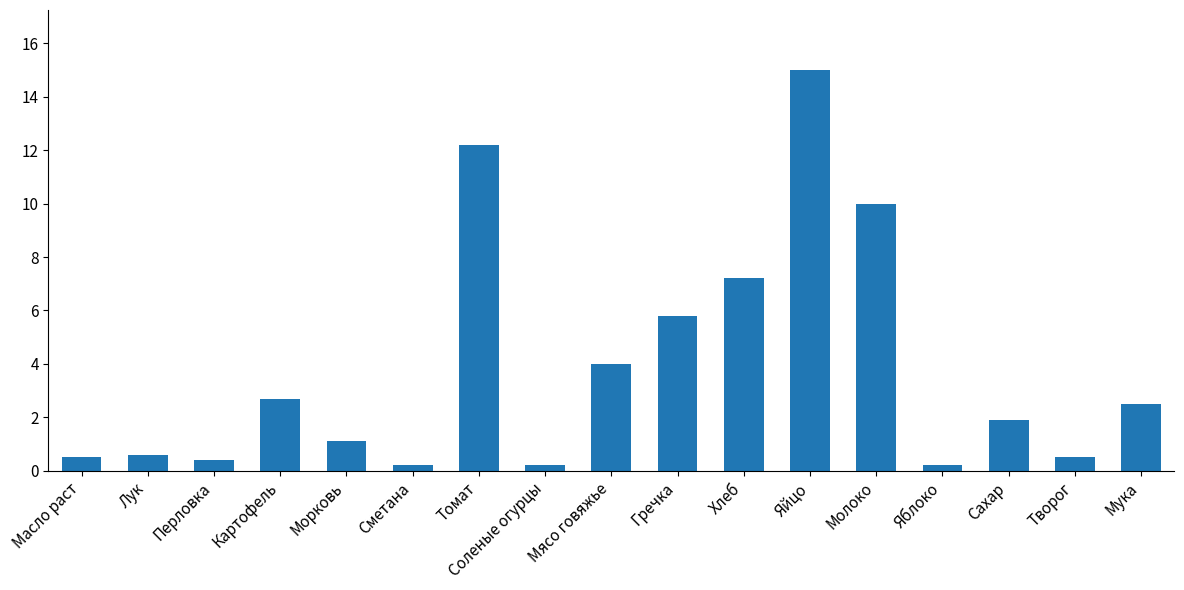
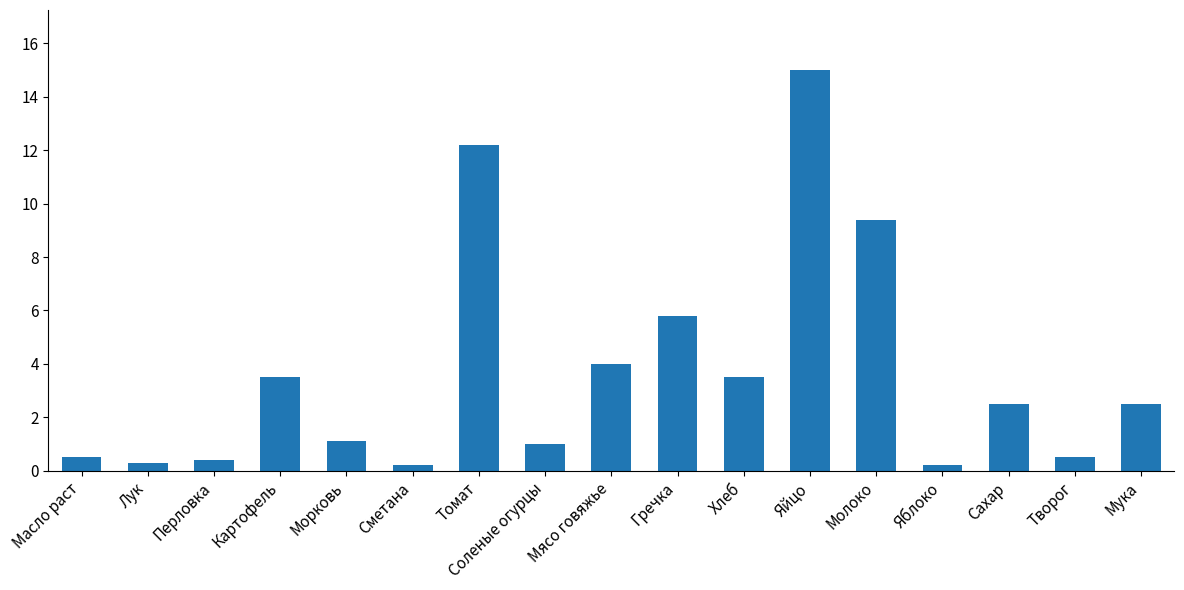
  {
    "Масло раст": 0.5,
-   "Лук": 0.6,
+   "Лук": 0.3,
    "Перловка": 0.4,
-   "Картофель": 2.7,
+   "Картофель": 3.5,
    "Морковь": 1.1,
    "Сметана": 0.2,
    "Томат": 12.2,
-   "Соленые огурцы": 0.2,
+   "Соленые огурцы": 1.0,
    "Мясо говяжье": 4.0,
    "Гречка": 5.8,
-   "Хлеб": 7.2,
+   "Хлеб": 3.5,
    "Яйцо": 15.0,
-   "Молоко": 10.0,
+   "Молоко": 9.4,
    "Яблоко": 0.2,
-   "Сахар": 1.9,
+   "Сахар": 2.5,
    "Творог": 0.5,
    "Мука": 2.5
  }
